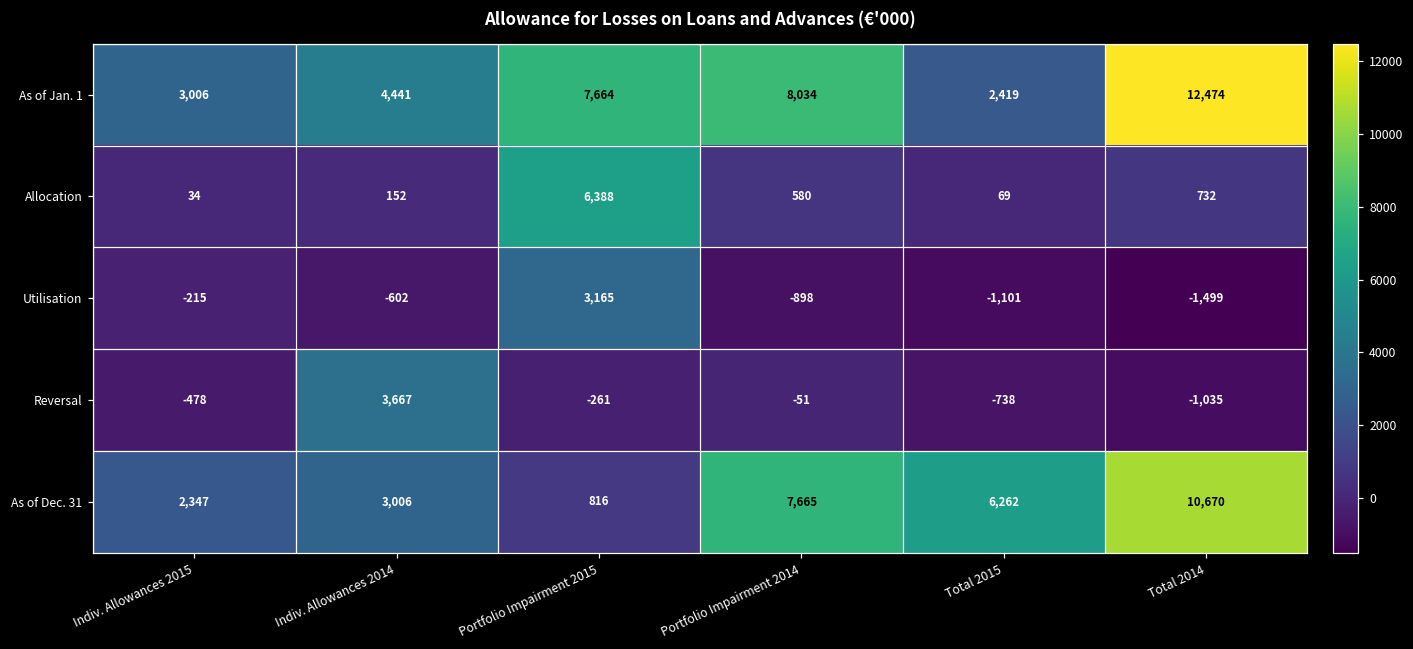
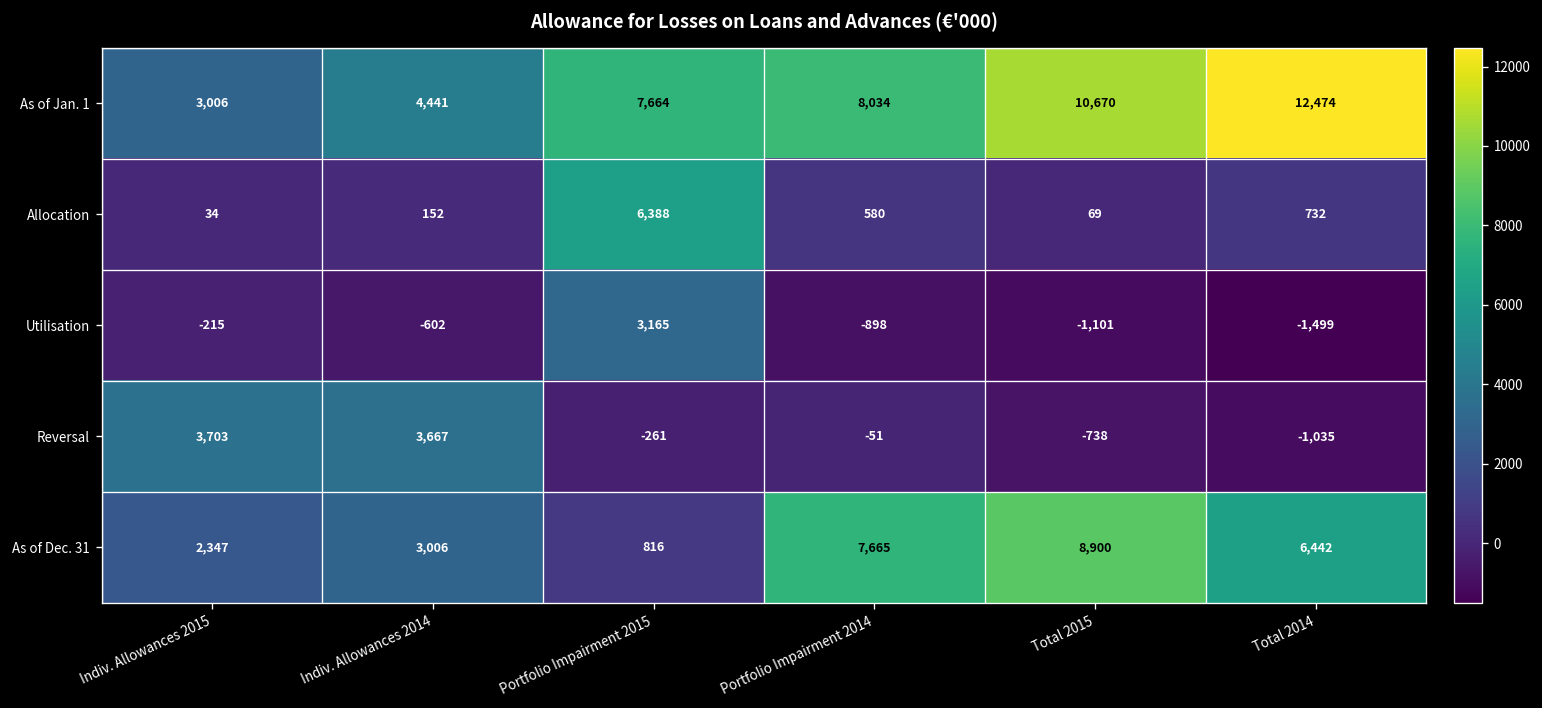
  {
    "As of Jan. 1": {
      "Indiv. Allowances 2015": "3,006",
      "Indiv. Allowances 2014": "4,441",
      "Portfolio Impairment 2015": "7,664",
      "Portfolio Impairment 2014": "8,034",
-     "Total 2015": "2,419",
+     "Total 2015": "10,670",
      "Total 2014": "12,474"
    },
    "Allocation": {
      "Indiv. Allowances 2015": "34",
      "Indiv. Allowances 2014": "152",
      "Portfolio Impairment 2015": "6,388",
      "Portfolio Impairment 2014": "580",
      "Total 2015": "69",
      "Total 2014": "732"
    },
    "Utilisation": {
      "Indiv. Allowances 2015": "-215",
      "Indiv. Allowances 2014": "-602",
      "Portfolio Impairment 2015": "3,165",
      "Portfolio Impairment 2014": "-898",
      "Total 2015": "-1,101",
      "Total 2014": "-1,499"
    },
    "Reversal": {
-     "Indiv. Allowances 2015": "-478",
+     "Indiv. Allowances 2015": "3,703",
      "Indiv. Allowances 2014": "3,667",
      "Portfolio Impairment 2015": "-261",
      "Portfolio Impairment 2014": "-51",
      "Total 2015": "-738",
      "Total 2014": "-1,035"
    },
    "As of Dec. 31": {
      "Indiv. Allowances 2015": "2,347",
      "Indiv. Allowances 2014": "3,006",
      "Portfolio Impairment 2015": "816",
      "Portfolio Impairment 2014": "7,665",
-     "Total 2015": "6,262",
-     "Total 2014": "10,670"
+     "Total 2015": "8,900",
+     "Total 2014": "6,442"
    }
  }
